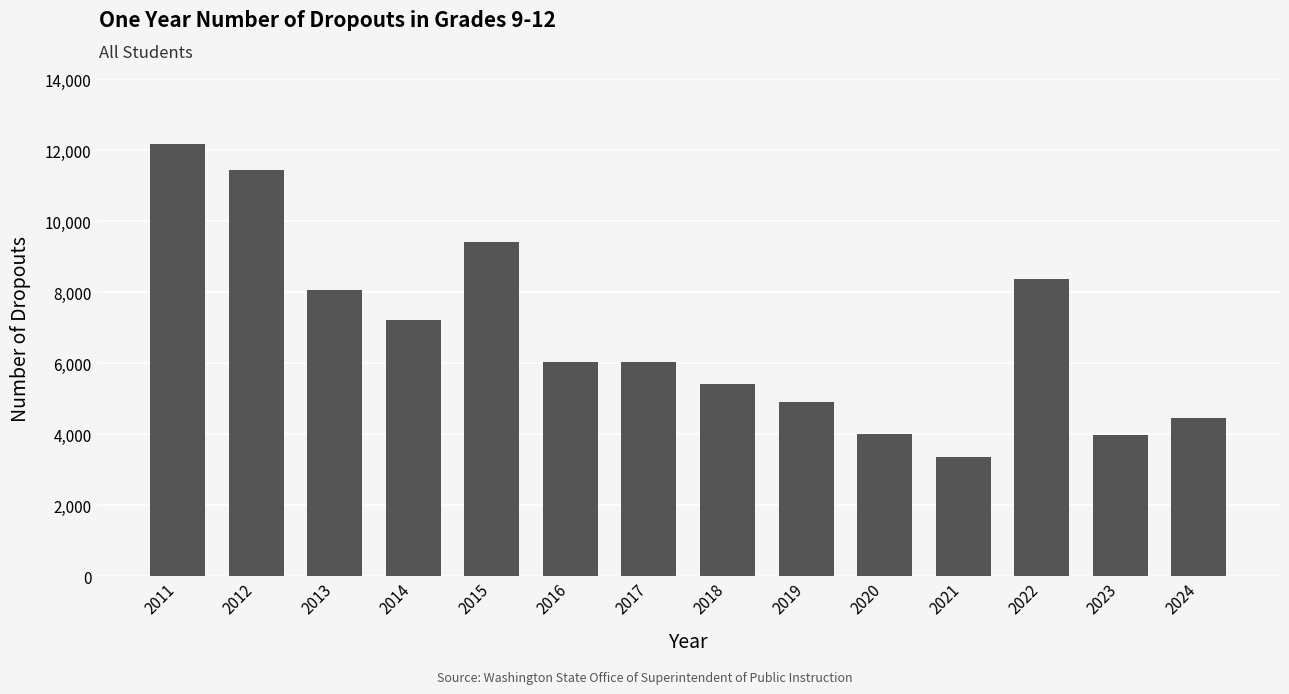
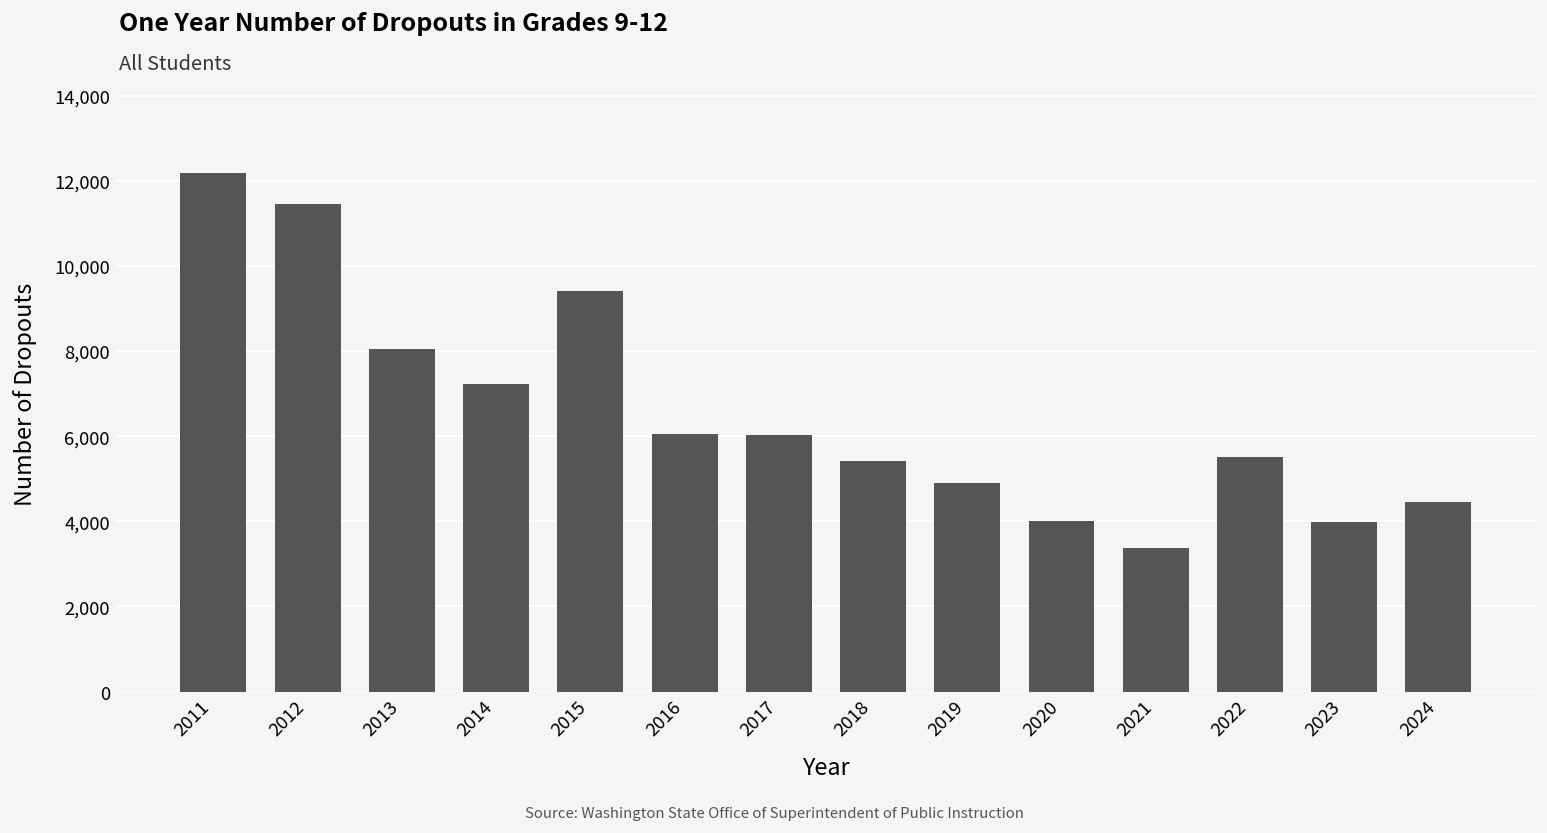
  {
    "2011": "12,200",
    "2012": "11,500",
    "2013": "8,100",
    "2014": "7,200",
    "2015": "9,400",
    "2016": "6,000",
    "2017": "6,000",
    "2018": "5,400",
    "2019": "4,900",
    "2020": "4,000",
    "2021": "3,400",
-   "2022": "8,400",
+   "2022": "5,500",
    "2023": "4,000",
    "2024": "4,500"
  }
